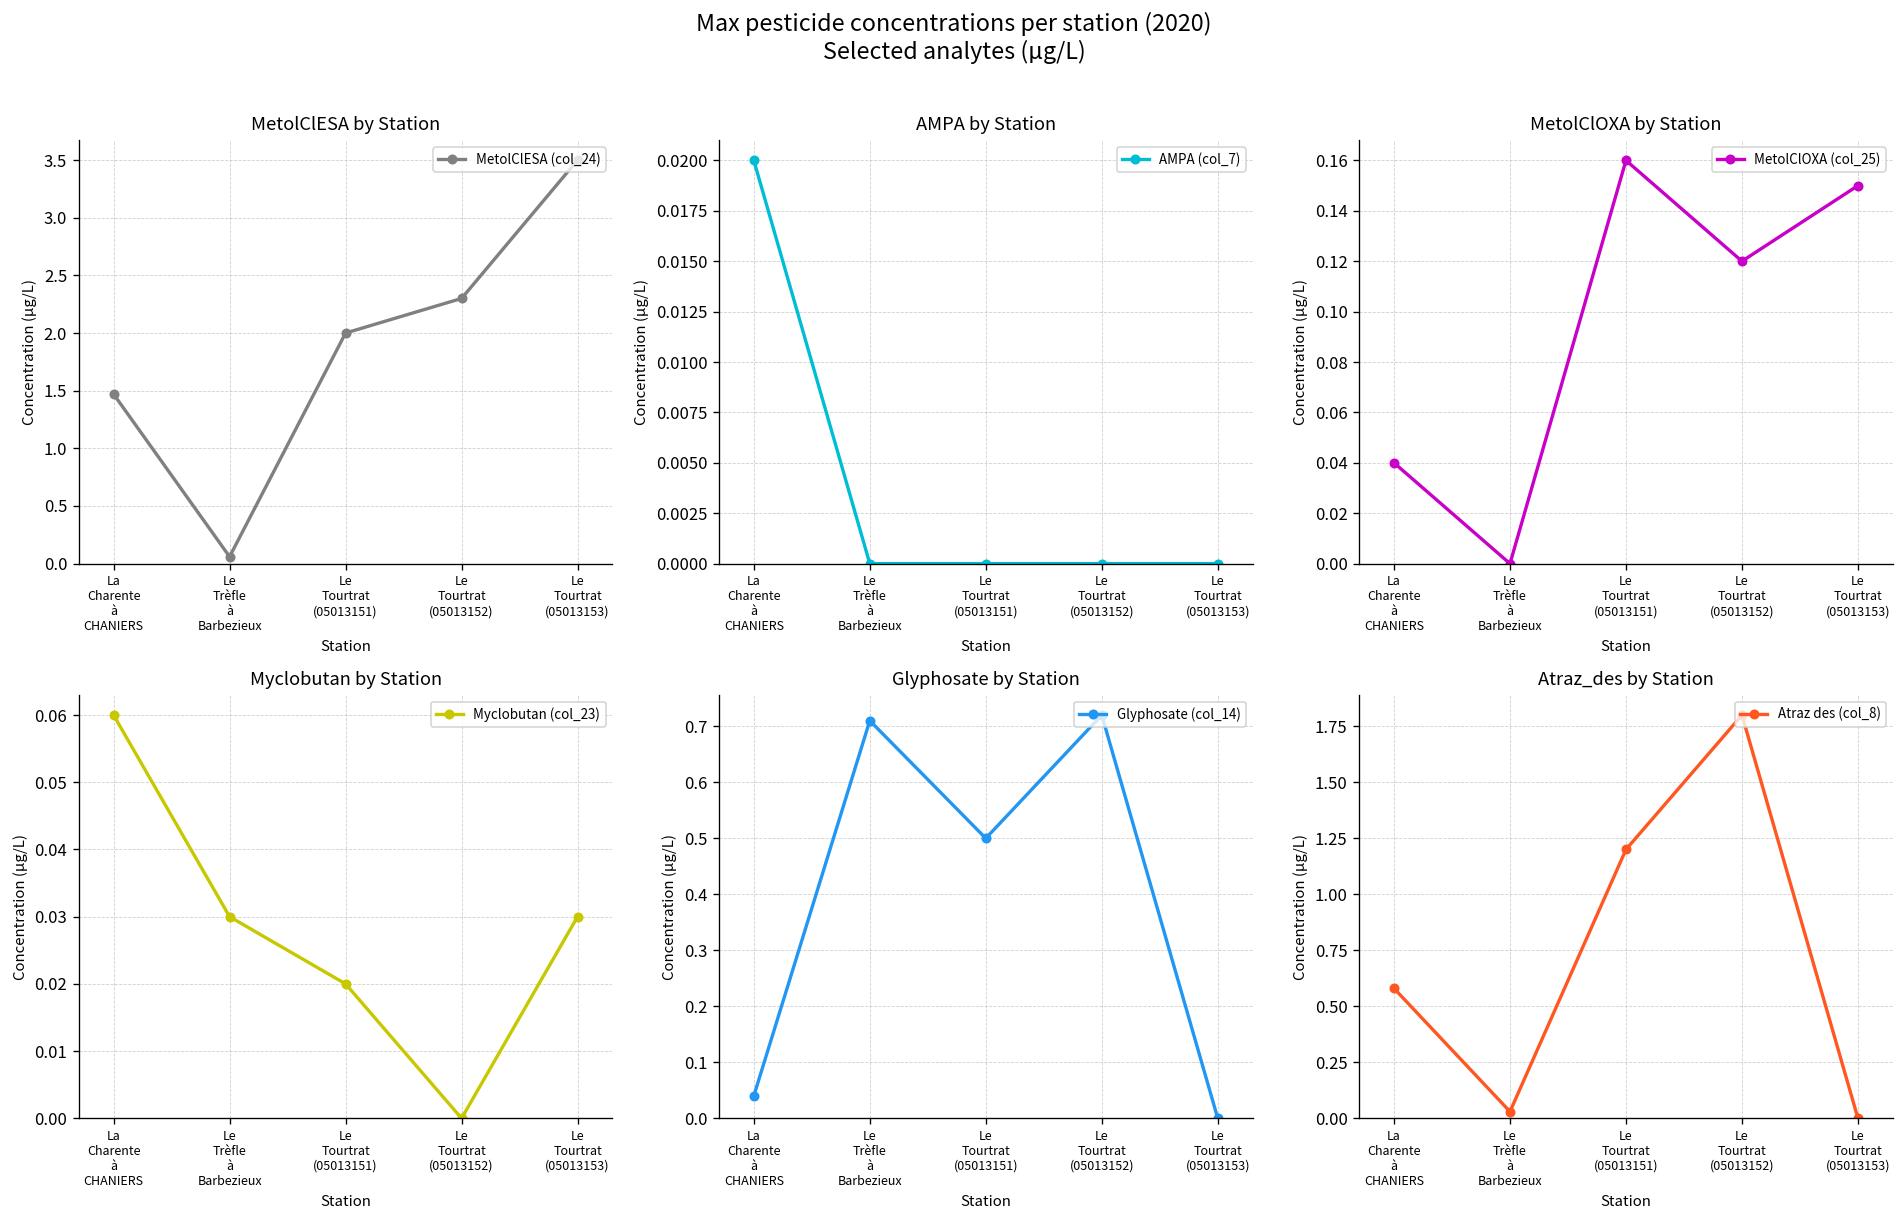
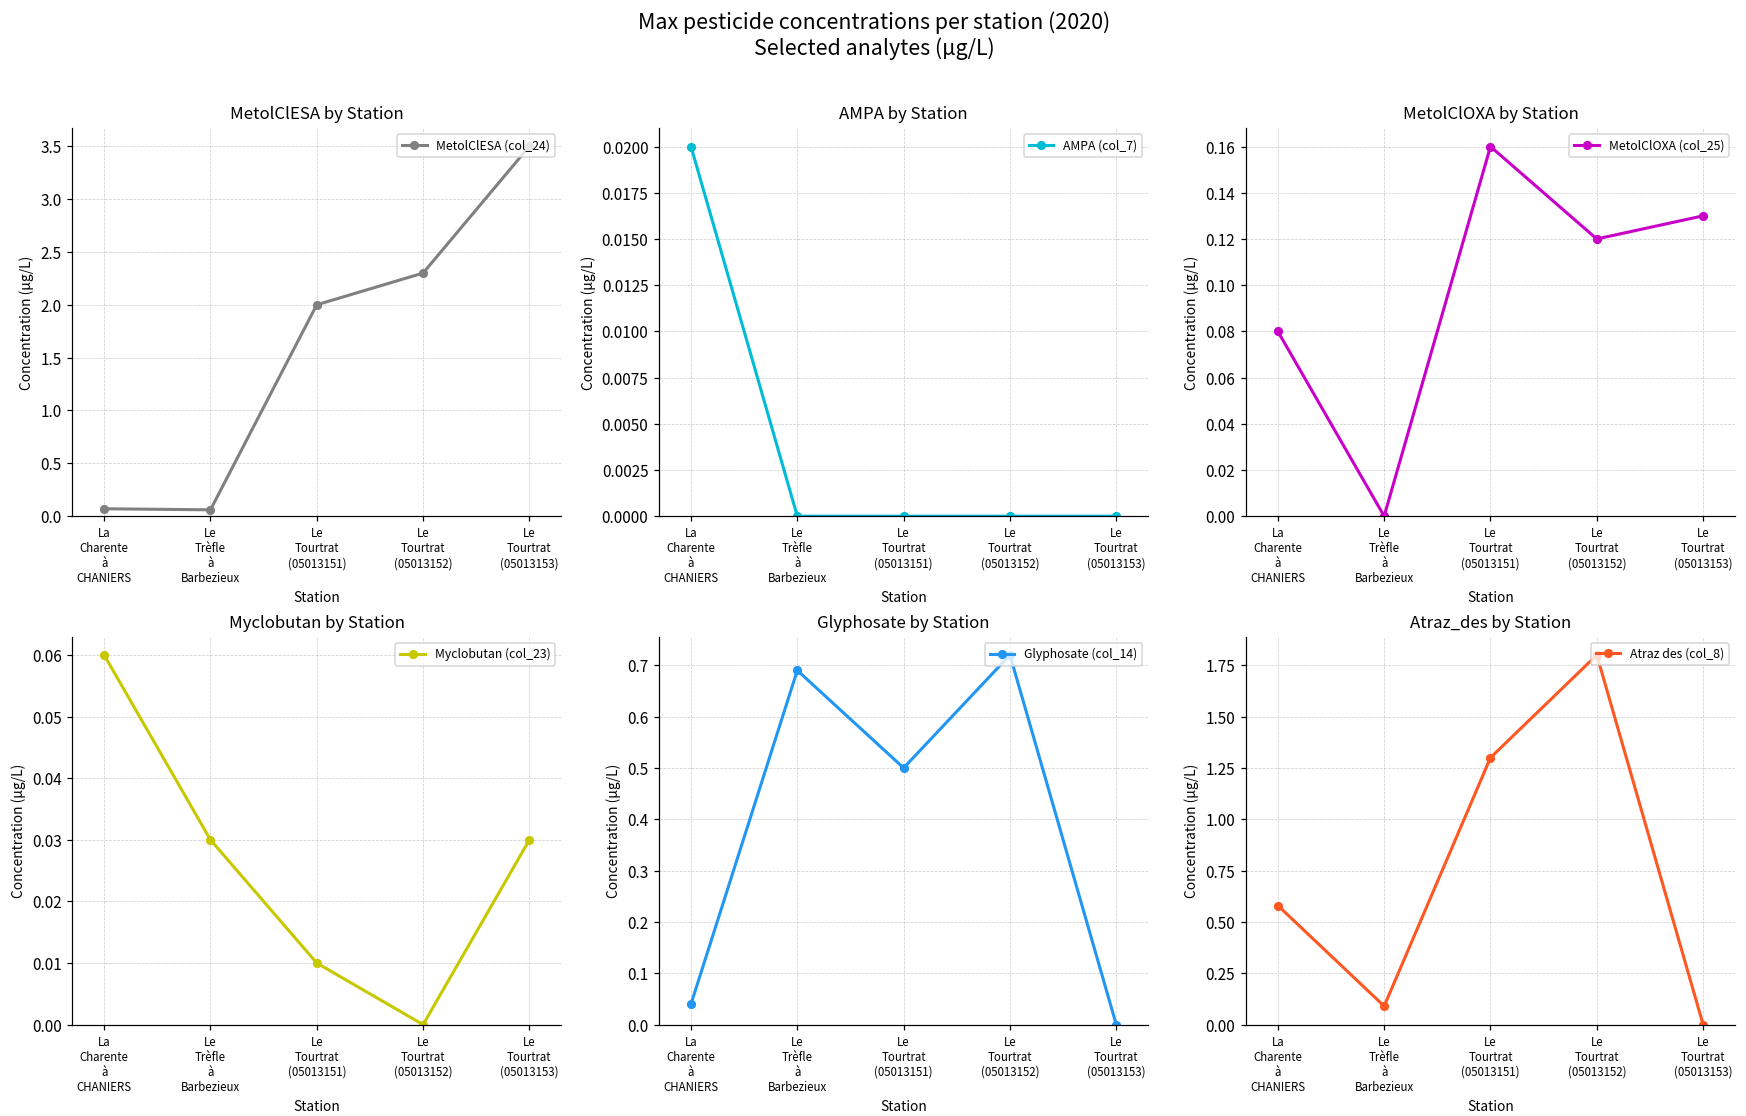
  {
    "MetolClESA by Station": {
-     "La Charente à CHANIERS": 1.5,
+     "La Charente à CHANIERS": 0.1,
      "Le Trèfle à Barbezieux": 0.1,
      "Le Tourtrat (05013151)": 2.0,
      "Le Tourtrat (05013152)": 2.3
    },
    "AMPA by Station": {
      "La Charente à CHANIERS": 0.0200,
      "Le Trèfle à Barbezieux": 0.0000,
      "Le Tourtrat (05013151)": 0.0000,
      "Le Tourtrat (05013152)": 0.0000,
      "Le Tourtrat (05013153)": 0.0000
    },
    "MetolClOXA by Station": {
-     "La Charente à CHANIERS": 0.04,
+     "La Charente à CHANIERS": 0.08,
      "Le Trèfle à Barbezieux": 0.00,
      "Le Tourtrat (05013151)": 0.16,
      "Le Tourtrat (05013152)": 0.12,
-     "Le Tourtrat (05013153)": 0.15
+     "Le Tourtrat (05013153)": 0.13
    },
    "Myclobutan by Station": {
      "La Charente à CHANIERS": 0.06,
      "Le Trèfle à Barbezieux": 0.03,
-     "Le Tourtrat (05013151)": 0.02,
+     "Le Tourtrat (05013151)": 0.01,
      "Le Tourtrat (05013152)": 0.00,
      "Le Tourtrat (05013153)": 0.03
    },
    "Glyphosate by Station": {
      "La Charente à CHANIERS": 0.04,
-     "Le Trèfle à Barbezieux": 0.71,
+     "Le Trèfle à Barbezieux": 0.69,
      "Le Tourtrat (05013151)": 0.50,
      "Le Tourtrat (05013153)": 0.00
    },
    "Atraz_des by Station": {
      "La Charente à CHANIERS": 0.58,
-     "Le Trèfle à Barbezieux": 0.03,
-     "Le Tourtrat (05013151)": 1.2,
+     "Le Trèfle à Barbezieux": 0.09,
+     "Le Tourtrat (05013151)": 1.3,
      "Le Tourtrat (05013153)": 0.00
    }
  }
